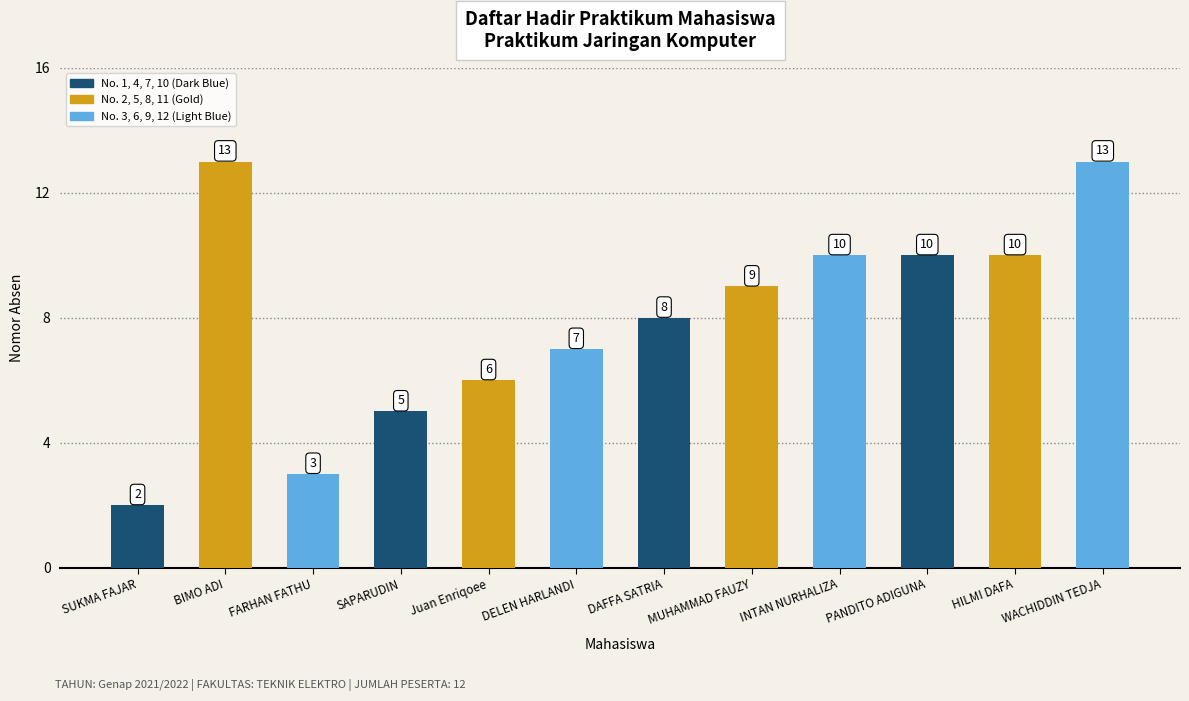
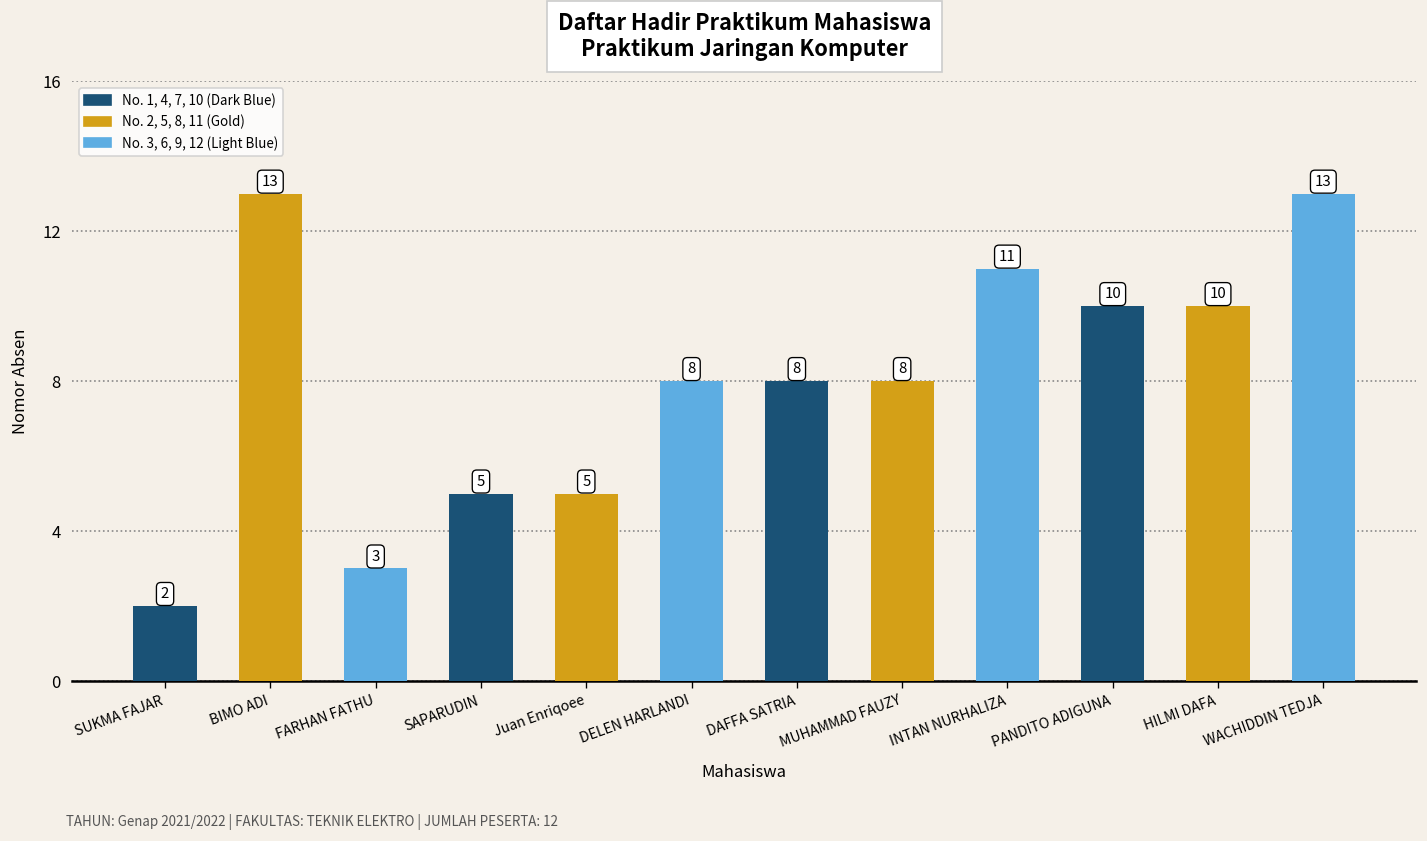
  {
-   "Juan Enriqoee": 6,
-   "DELEN HARLANDI": 7,
-   "MUHAMMAD FAUZY": 9,
-   "INTAN NURHALIZA": 10
+   "Juan Enriqoee": 5,
+   "DELEN HARLANDI": 8,
+   "MUHAMMAD FAUZY": 8,
+   "INTAN NURHALIZA": 11
  }
